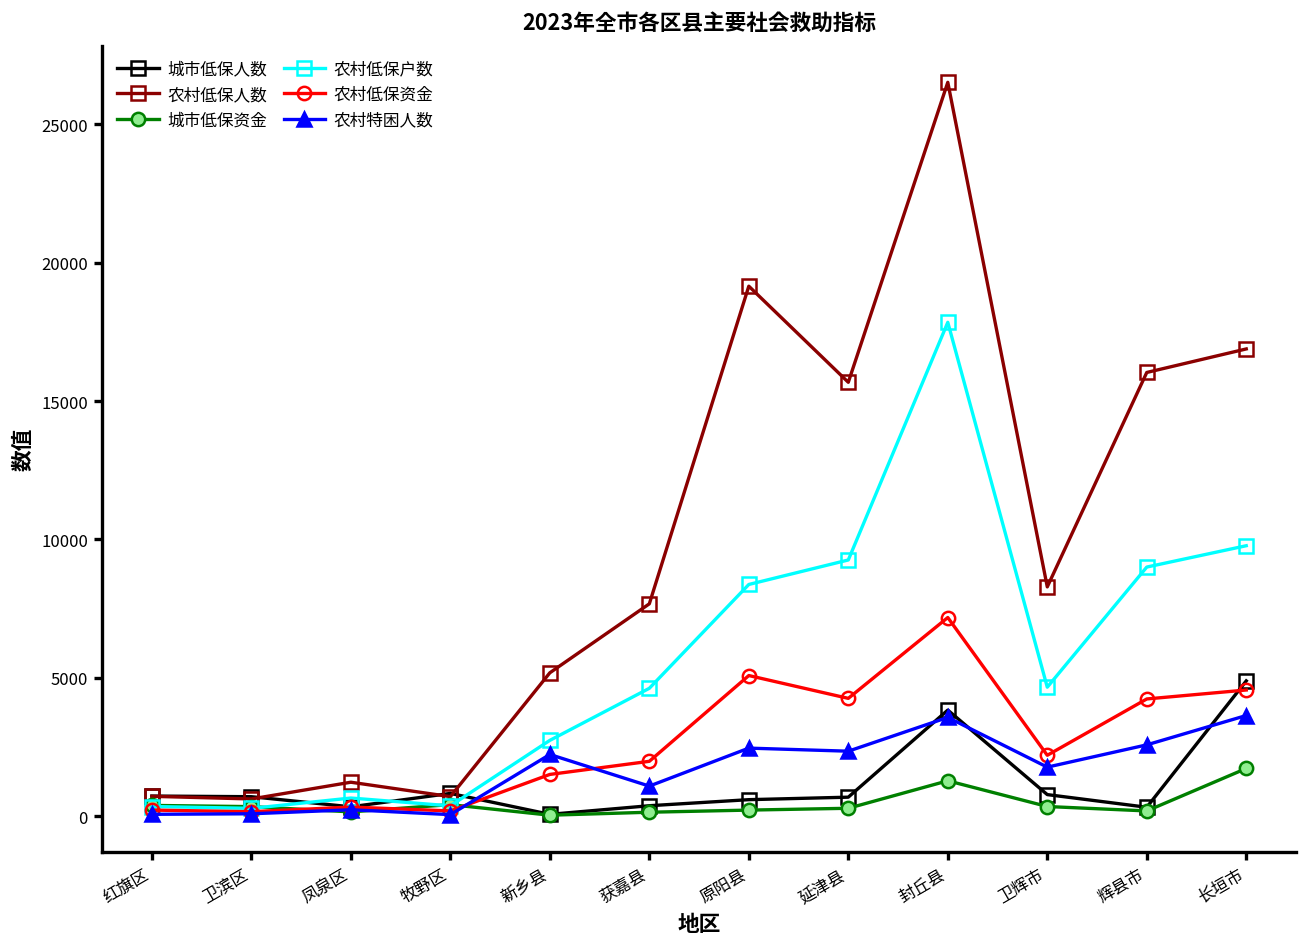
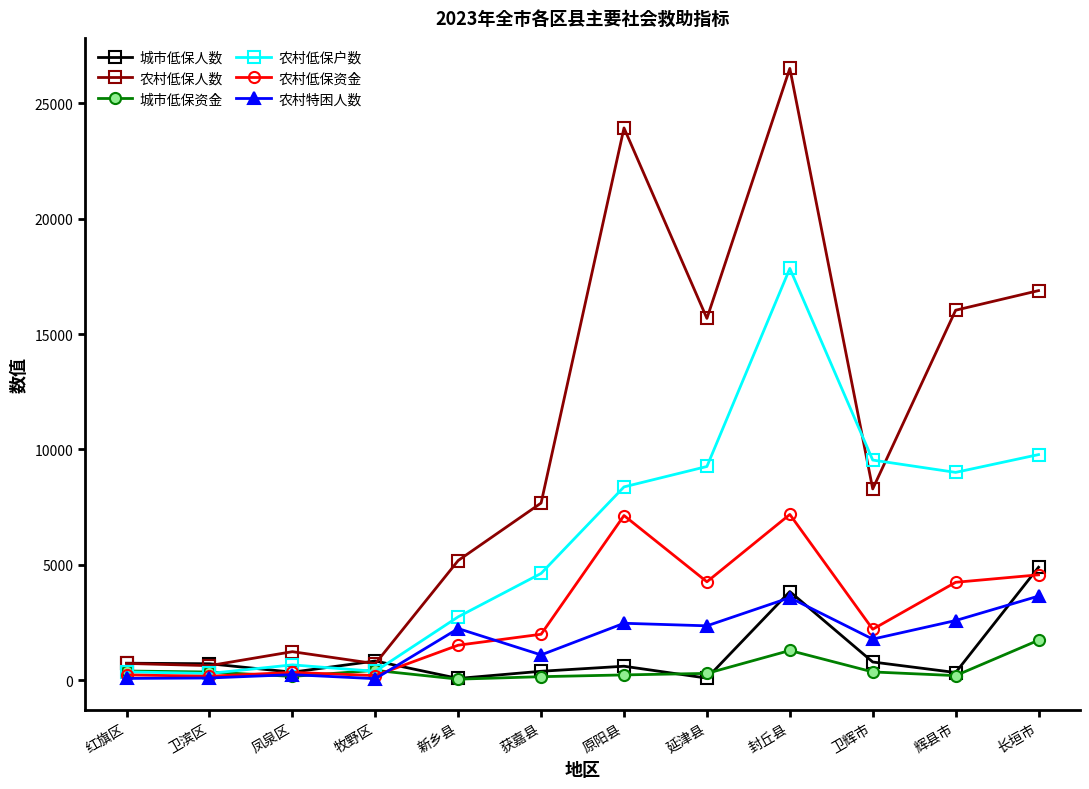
  {
    "城市低保人数": {
      "牧野区": 800,
      "获嘉县": 400,
      "原阳县": 600,
-     "延津县": 700,
+     "延津县": 100,
      "封丘县": 3800,
      "卫辉市": 800,
      "辉县市": 300,
      "长垣市": 4900
    },
    "农村低保人数": {
      "凤泉区": 1200,
      "牧野区": 700,
      "新乡县": 5200,
      "获嘉县": 7700,
-     "原阳县": 19100,
+     "原阳县": 23900,
      "延津县": 15700,
      "封丘县": 26500,
      "卫辉市": 8300,
      "辉县市": 16000,
      "长垣市": 16900
    },
    "城市低保资金": {
      "获嘉县": 100,
      "原阳县": 200,
      "延津县": 300,
      "封丘县": 1300,
      "卫辉市": 400,
      "辉县市": 200,
      "长垣市": 1700
    },
    "农村低保户数": {
      "凤泉区": 700,
      "新乡县": 2700,
      "获嘉县": 4600,
      "原阳县": 8400,
      "延津县": 9300,
      "封丘县": 17800,
-     "卫辉市": 4700,
+     "卫辉市": 9500,
      "辉县市": 9000,
      "长垣市": 9800
    },
    "农村低保资金": {
      "红旗区": 200,
      "牧野区": 200,
      "新乡县": 1500,
      "获嘉县": 2000,
-     "原阳县": 5100,
+     "原阳县": 7100,
      "延津县": 4300,
      "封丘县": 7200,
      "卫辉市": 2200,
      "辉县市": 4200,
      "长垣市": 4600
    },
    "农村特困人数": {
      "红旗区": 100,
      "牧野区": 100,
      "新乡县": 2200,
      "获嘉县": 1100,
      "原阳县": 2500,
      "延津县": 2300,
      "封丘县": 3600,
      "卫辉市": 1800,
      "辉县市": 2600,
      "长垣市": 3600
    }
  }
